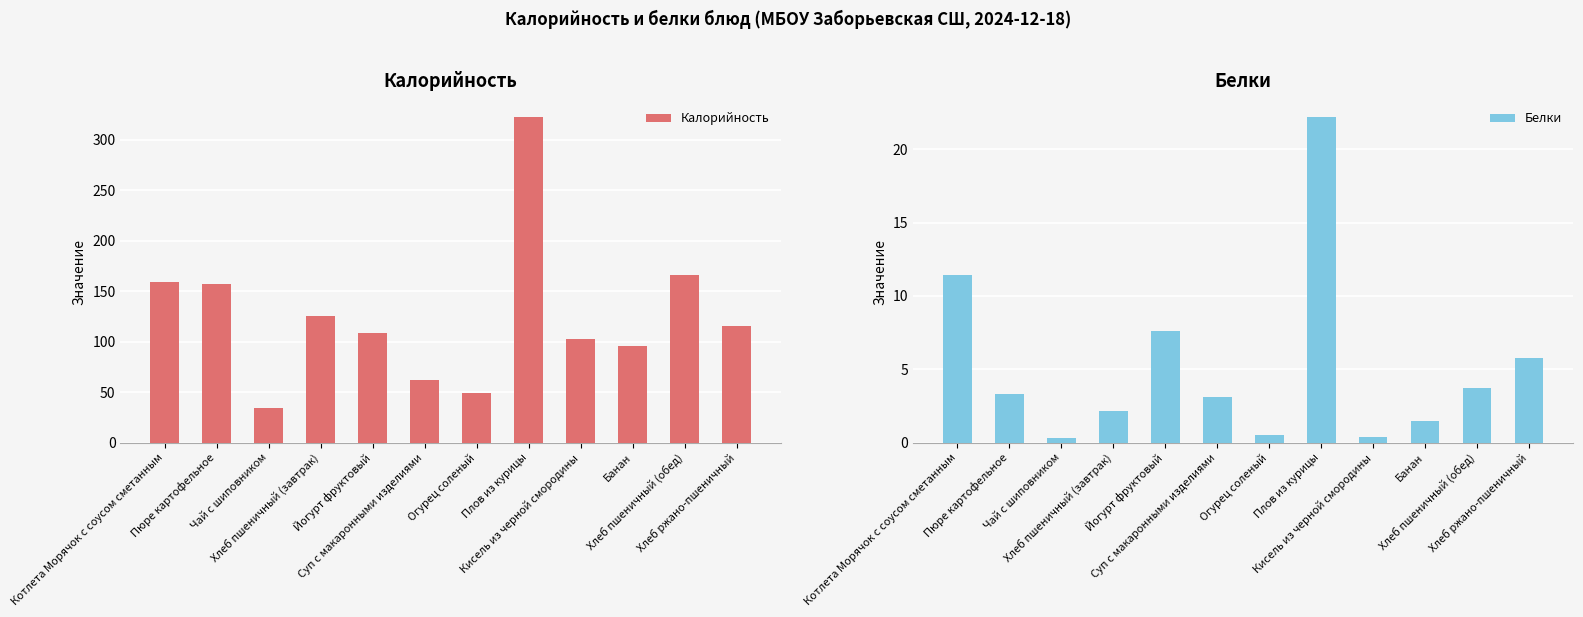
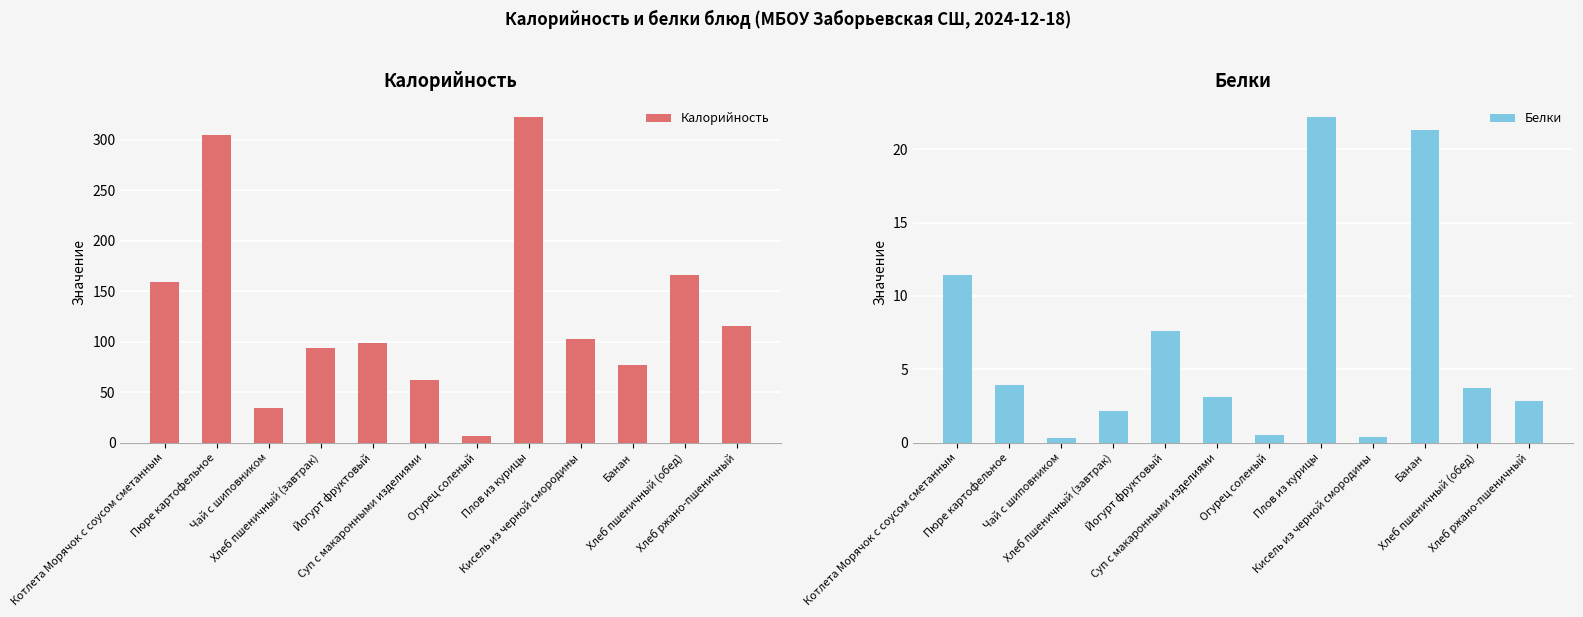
  {
    "Калорийность": {
      "Котлета Морячок с соусом сметанным": 159,
-     "Пюре картофельное": 157,
+     "Пюре картофельное": 305,
      "Чай с шиповником": 34,
-     "Хлеб пшеничный (завтрак)": 125,
-     "Йогурт фруктовый": 108,
+     "Хлеб пшеничный (завтрак)": 94,
+     "Йогурт фруктовый": 99,
      "Суп с макаронными изделиями": 62,
-     "Огурец соленый": 49,
+     "Огурец соленый": 7,
      "Плов из курицы": 322,
      "Кисель из черной смородины": 102,
-     "Банан": 96,
+     "Банан": 77,
      "Хлеб пшеничный (обед)": 166,
      "Хлеб ржано-пшеничный": 115
    },
    "Белки": {
      "Котлета Морячок с соусом сметанным": 11.4,
-     "Пюре картофельное": 3.3,
+     "Пюре картофельное": 3.9,
      "Чай с шиповником": 0.3,
      "Хлеб пшеничный (завтрак)": 2.2,
      "Йогурт фруктовый": 7.6,
      "Суп с макаронными изделиями": 3.1,
      "Огурец соленый": 0.5,
      "Плов из курицы": 22.2,
      "Кисель из черной смородины": 0.4,
-     "Банан": 1.5,
+     "Банан": 21.3,
      "Хлеб пшеничный (обед)": 3.7,
-     "Хлеб ржано-пшеничный": 5.8
+     "Хлеб ржано-пшеничный": 2.8
    }
  }
